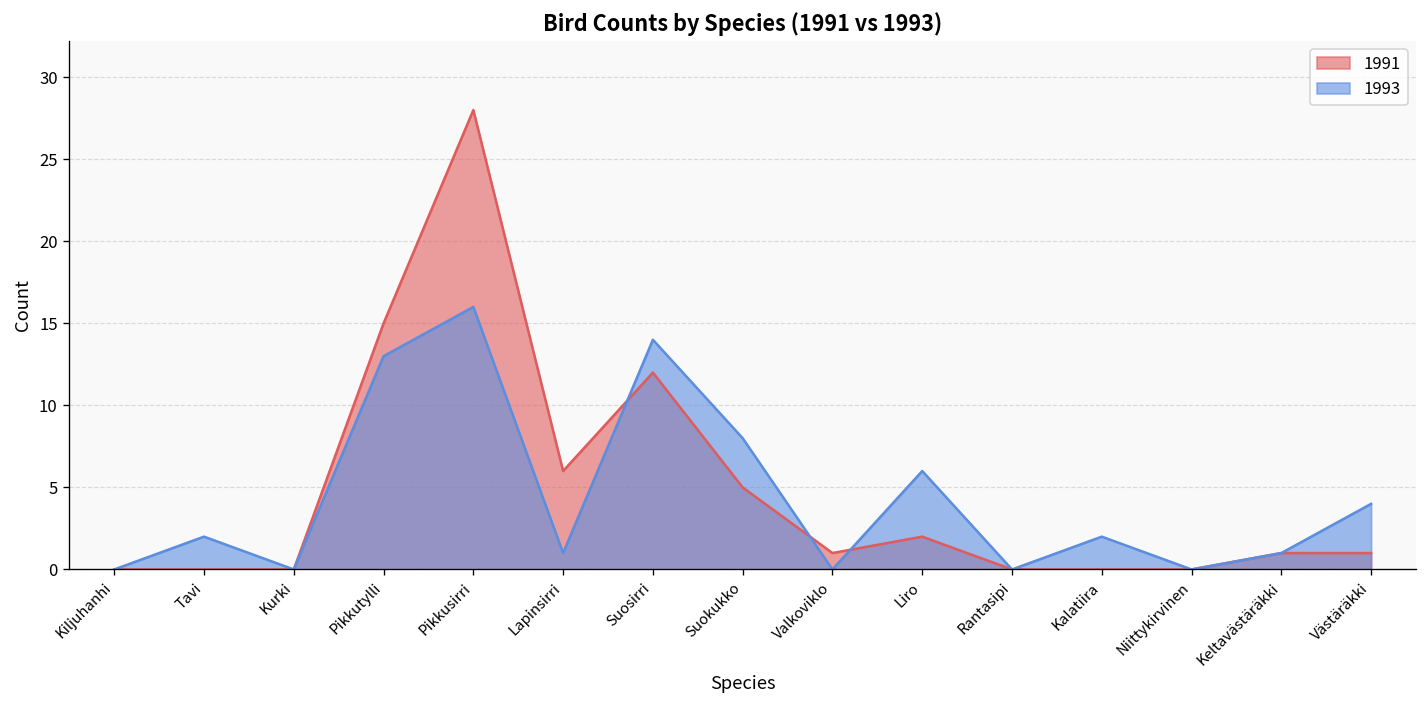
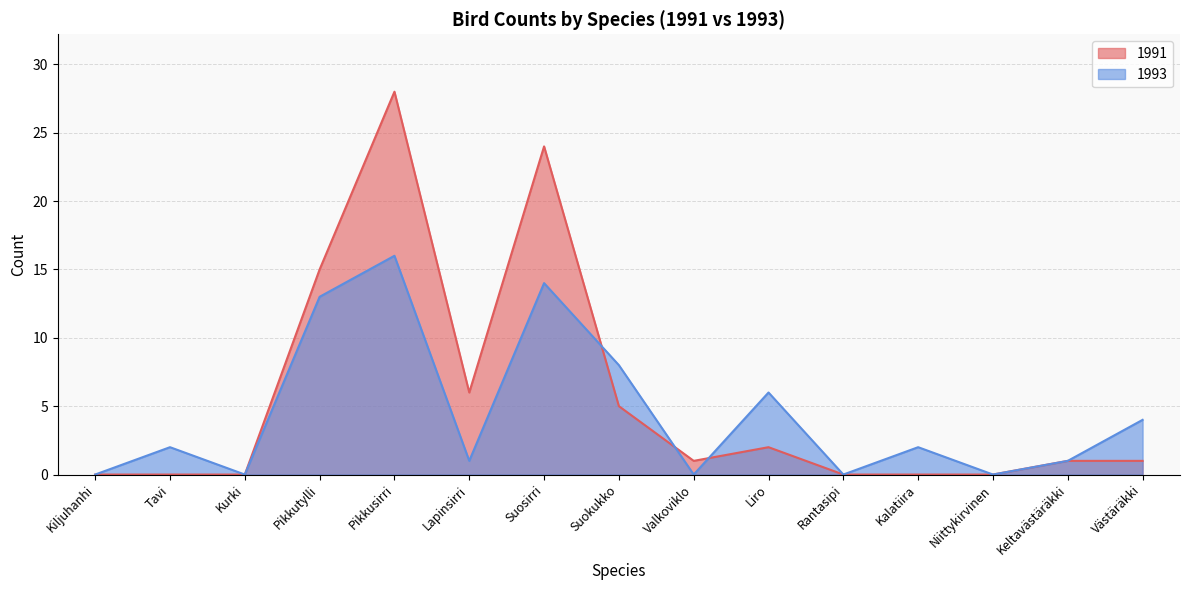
  {
    "1991": {
      "Tavi": 0,
      "Pikkutylli": 15,
      "Pikkusirri": 28,
      "Lapinsirri": 6,
-     "Suosirri": 12,
+     "Suosirri": 24,
      "Suokukko": 5,
      "Valkoviklo": 1,
      "Liro": 2,
      "Kalatiira": 0,
      "Västäräkki": 1
    },
    "1993": {
      "Tavi": 2,
      "Pikkutylli": 13,
      "Pikkusirri": 16,
      "Lapinsirri": 1,
      "Suosirri": 14,
      "Suokukko": 8,
      "Valkoviklo": 0,
      "Liro": 6,
      "Kalatiira": 2,
      "Västäräkki": 4
    }
  }
